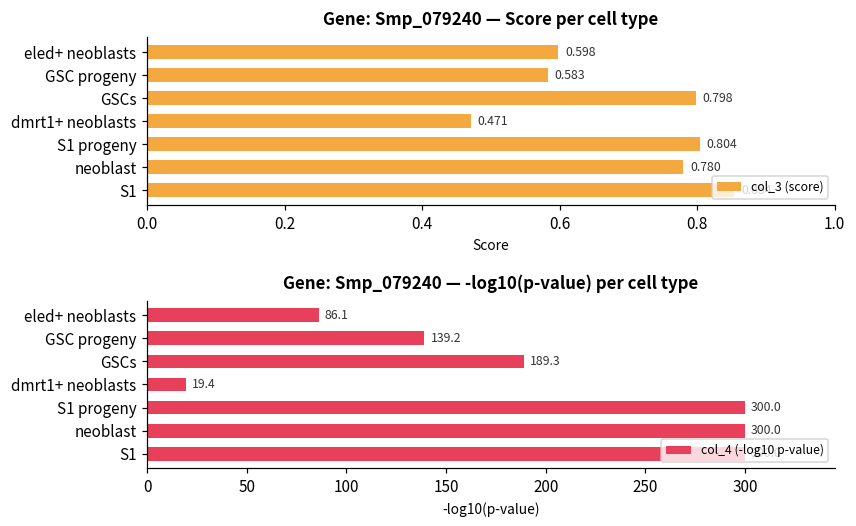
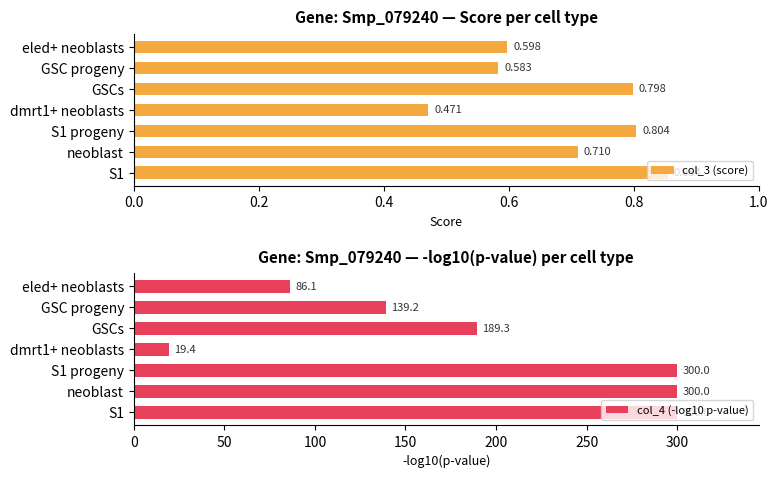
  {
    "Gene: Smp_079240 — Score per cell type": {
      "eled+ neoblasts": 0.598,
      "GSC progeny": 0.583,
      "GSCs": 0.798,
      "dmrt1+ neoblasts": 0.471,
      "S1 progeny": 0.804,
-     "neoblast": 0.780
+     "neoblast": 0.710
    },
    "Gene: Smp_079240 — -log10(p-value) per cell type": {
      "eled+ neoblasts": 86.1,
      "GSC progeny": 139.2,
      "GSCs": 189.3,
      "dmrt1+ neoblasts": 19.4,
      "S1 progeny": 300.0,
      "neoblast": 300.0
    }
  }
